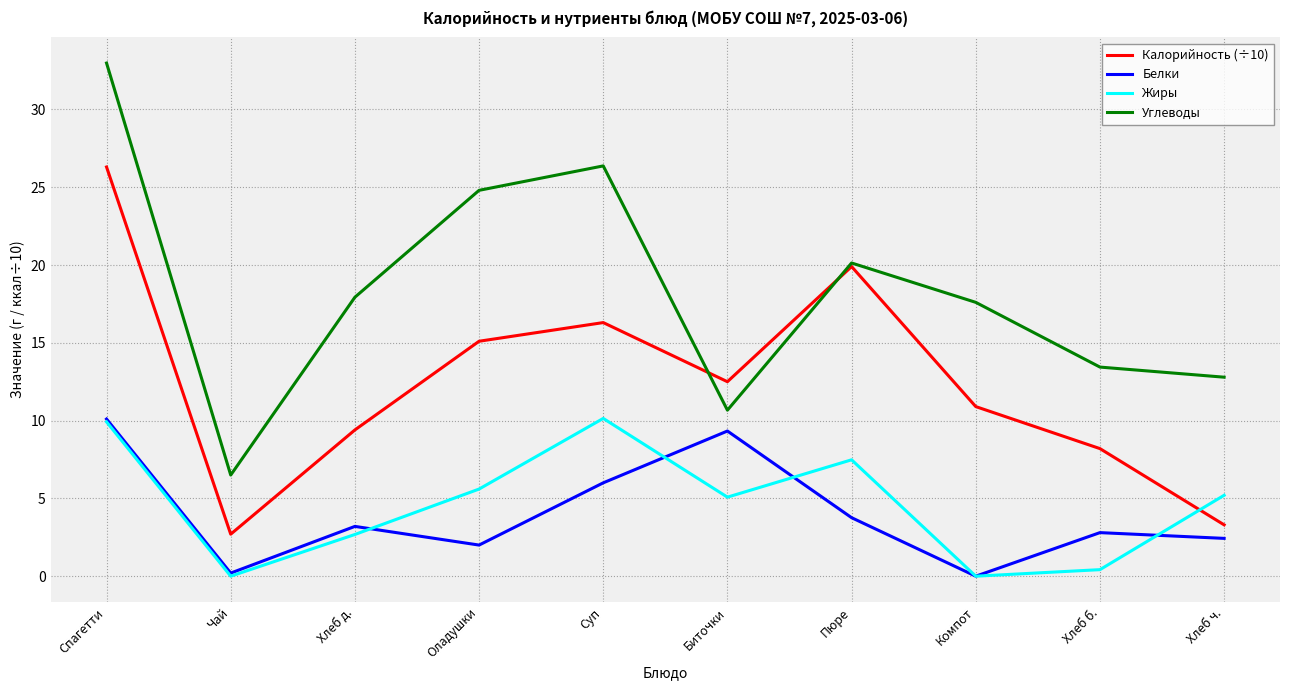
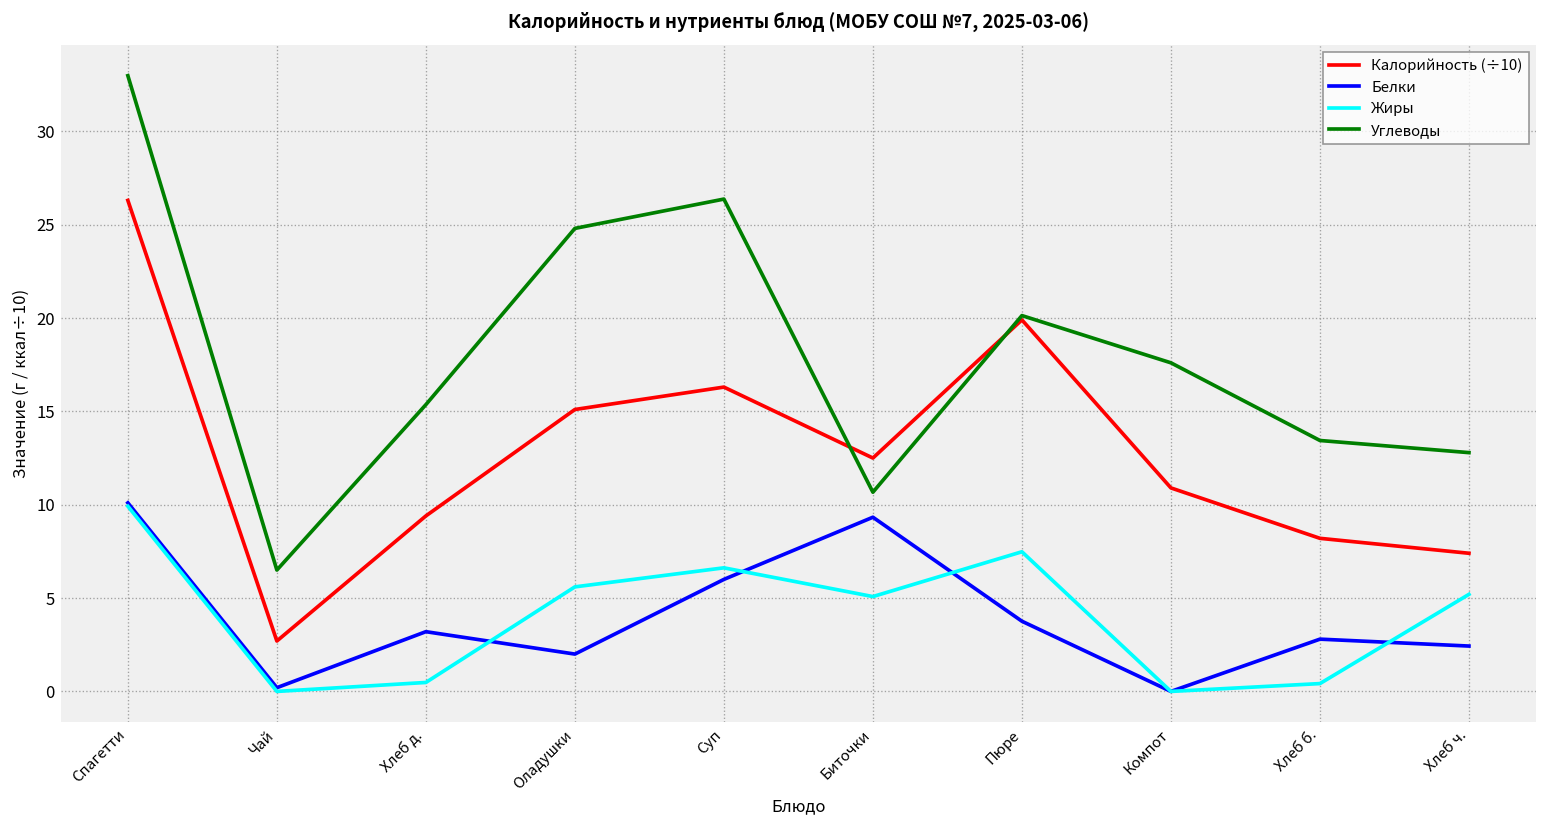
  {
    "Калорийность (÷10)": {
      "Спагетти": 26.3,
      "Чай": 2.7,
      "Хлеб д.": 9.4,
      "Оладушки": 15.1,
      "Суп": 16.3,
      "Биточки": 12.5,
      "Пюре": 19.9,
      "Компот": 10.9,
      "Хлеб б.": 8.2,
-     "Хлеб ч.": 3.3
+     "Хлеб ч.": 7.4
    },
    "Белки": {
      "Спагетти": 10.1,
      "Чай": 0.2,
      "Хлеб д.": 3.2,
      "Оладушки": 2.0,
      "Суп": 6.0,
      "Биточки": 9.3,
      "Пюре": 3.8,
      "Хлеб б.": 2.8,
      "Хлеб ч.": 2.4
    },
    "Жиры": {
      "Спагетти": 9.9,
      "Чай": 0.0,
-     "Хлеб д.": 2.7,
+     "Хлеб д.": 0.5,
      "Оладушки": 5.6,
-     "Суп": 10.1,
+     "Суп": 6.6,
      "Биточки": 5.1,
      "Пюре": 7.5,
      "Хлеб б.": 0.4,
      "Хлеб ч.": 5.2
    },
    "Углеводы": {
      "Спагетти": 33.0,
      "Чай": 6.5,
-     "Хлеб д.": 17.9,
+     "Хлеб д.": 15.4,
      "Оладушки": 24.8,
      "Суп": 26.4,
      "Биточки": 10.7,
      "Пюре": 20.1,
      "Компот": 17.6,
      "Хлеб б.": 13.4,
      "Хлеб ч.": 12.8
    }
  }
